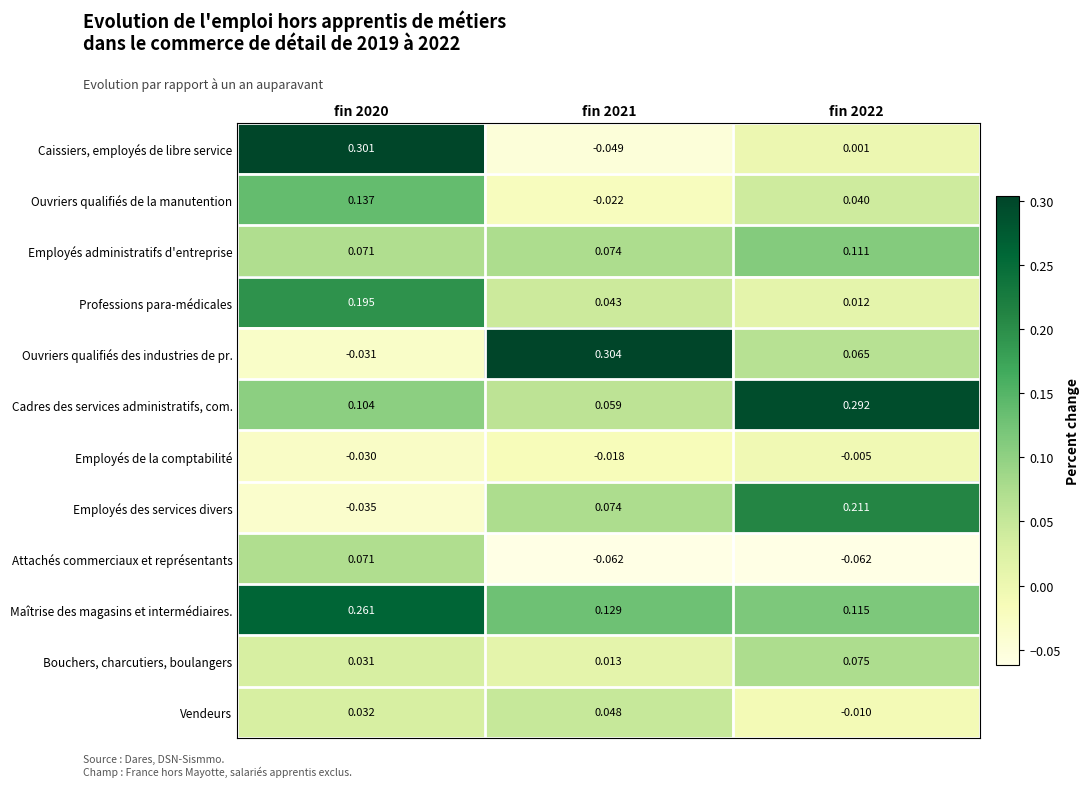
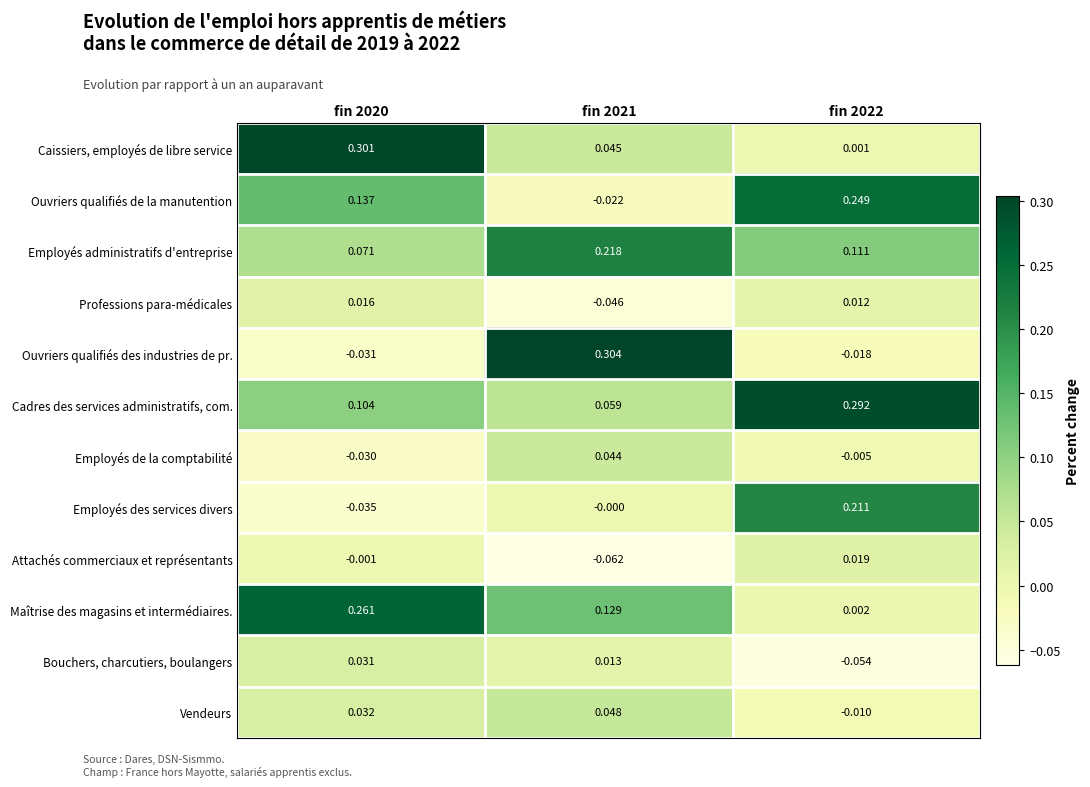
  {
    "Caissiers, employés de libre service": {
      "fin 2020": 0.301,
-     "fin 2021": -0.049,
+     "fin 2021": 0.045,
      "fin 2022": 0.001
    },
    "Ouvriers qualifiés de la manutention": {
      "fin 2020": 0.137,
      "fin 2021": -0.022,
-     "fin 2022": 0.040
+     "fin 2022": 0.249
    },
    "Employés administratifs d'entreprise": {
      "fin 2020": 0.071,
-     "fin 2021": 0.074,
+     "fin 2021": 0.218,
      "fin 2022": 0.111
    },
    "Professions para-médicales": {
-     "fin 2020": 0.195,
-     "fin 2021": 0.043,
+     "fin 2020": 0.016,
+     "fin 2021": -0.046,
      "fin 2022": 0.012
    },
    "Ouvriers qualifiés des industries de pr.": {
      "fin 2020": -0.031,
      "fin 2021": 0.304,
-     "fin 2022": 0.065
+     "fin 2022": -0.018
    },
    "Cadres des services administratifs, com.": {
      "fin 2020": 0.104,
      "fin 2021": 0.059,
      "fin 2022": 0.292
    },
    "Employés de la comptabilité": {
      "fin 2020": -0.030,
-     "fin 2021": -0.018,
+     "fin 2021": 0.044,
      "fin 2022": -0.005
    },
    "Employés des services divers": {
      "fin 2020": -0.035,
-     "fin 2021": 0.074,
+     "fin 2021": -0.000,
      "fin 2022": 0.211
    },
    "Attachés commerciaux et représentants": {
-     "fin 2020": 0.071,
+     "fin 2020": -0.001,
      "fin 2021": -0.062,
-     "fin 2022": -0.062
+     "fin 2022": 0.019
    },
    "Maîtrise des magasins et intermédiaires.": {
      "fin 2020": 0.261,
      "fin 2021": 0.129,
-     "fin 2022": 0.115
+     "fin 2022": 0.002
    },
    "Bouchers, charcutiers, boulangers": {
      "fin 2020": 0.031,
      "fin 2021": 0.013,
-     "fin 2022": 0.075
+     "fin 2022": -0.054
    },
    "Vendeurs": {
      "fin 2020": 0.032,
      "fin 2021": 0.048,
      "fin 2022": -0.010
    }
  }
